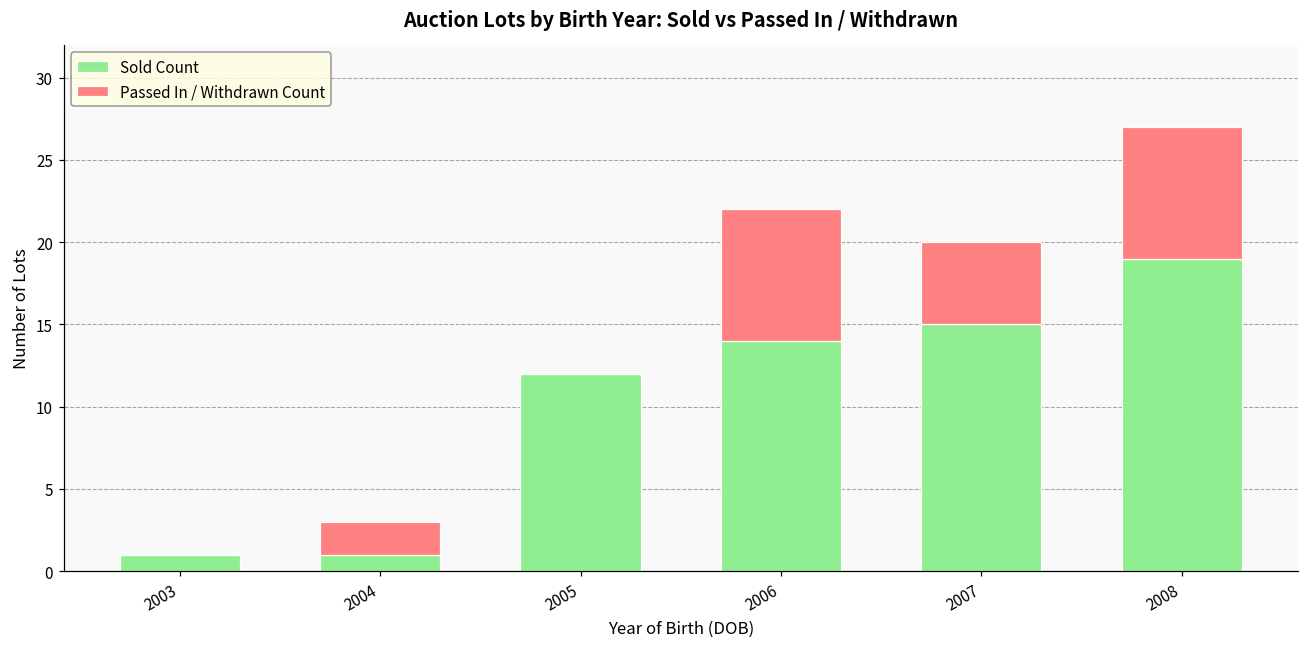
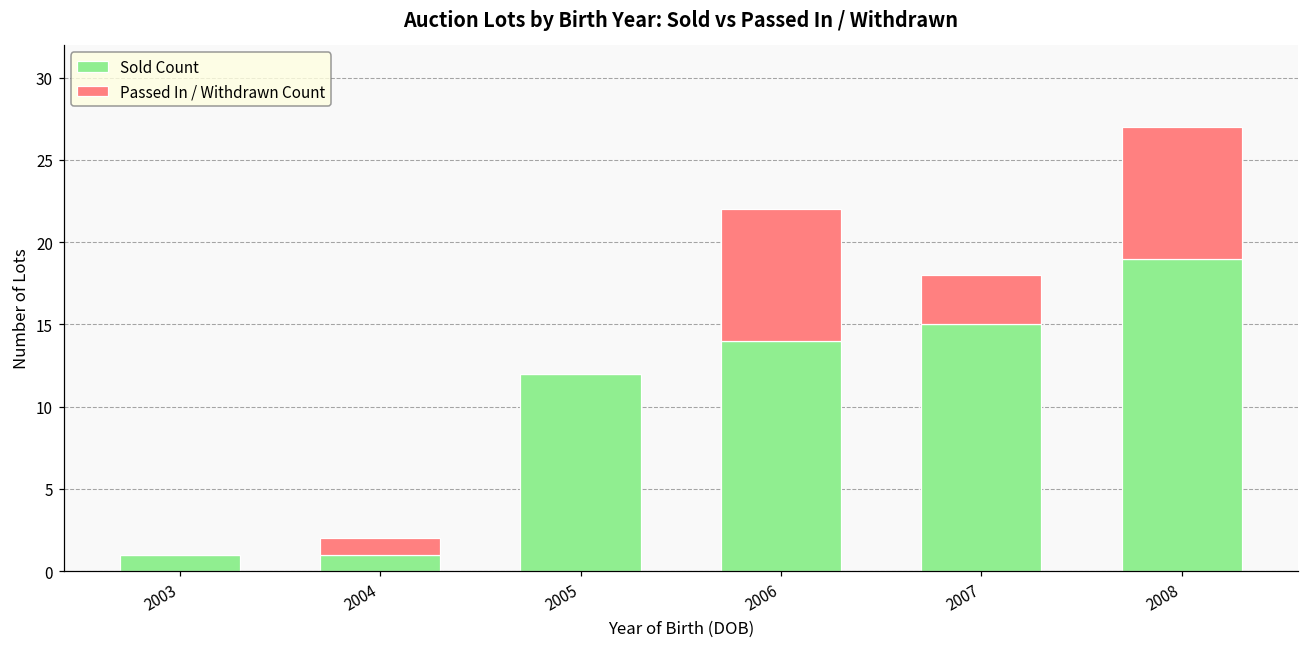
  {
    "Sold Count": {
      "2003": 1,
      "2004": 1,
      "2005": 12,
      "2006": 14,
      "2007": 15,
      "2008": 19
    },
    "Passed In / Withdrawn Count": {
      "2003": 0,
-     "2004": 2,
+     "2004": 1,
      "2005": 0,
      "2006": 8,
-     "2007": 5,
+     "2007": 3,
      "2008": 8
    }
  }
